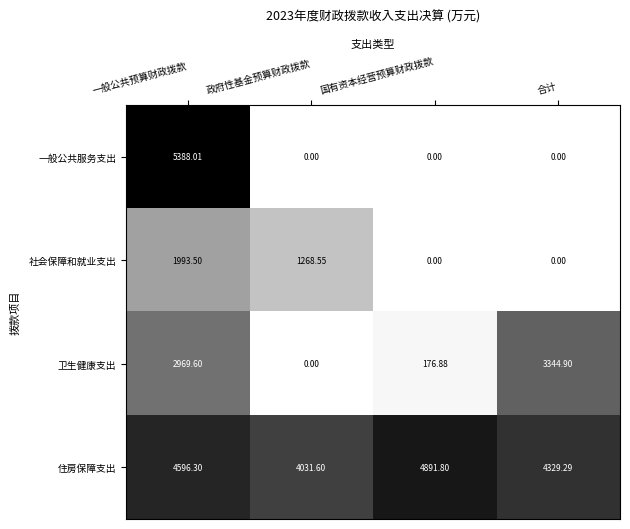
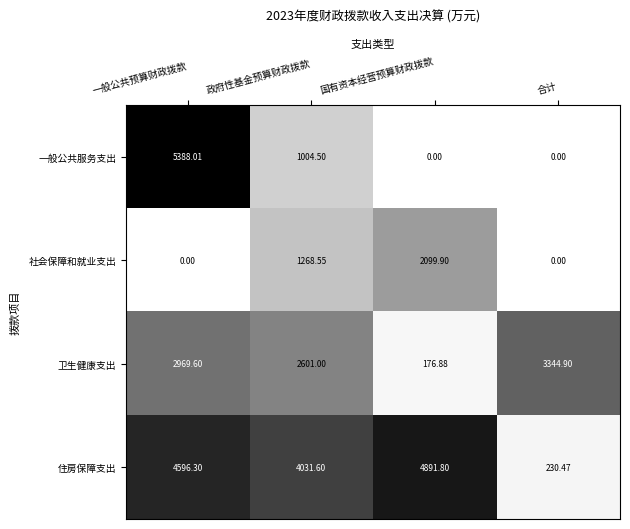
  {
    "一般公共服务支出": {
      "一般公共预算财政拨款": 5388.01,
-     "政府性基金预算财政拨款": 0.00,
+     "政府性基金预算财政拨款": 1004.50,
      "国有资本经营预算财政拨款": 0.00,
      "合计": 0.00
    },
    "社会保障和就业支出": {
-     "一般公共预算财政拨款": 1993.50,
+     "一般公共预算财政拨款": 0.00,
      "政府性基金预算财政拨款": 1268.55,
-     "国有资本经营预算财政拨款": 0.00,
+     "国有资本经营预算财政拨款": 2099.90,
      "合计": 0.00
    },
    "卫生健康支出": {
      "一般公共预算财政拨款": 2969.60,
-     "政府性基金预算财政拨款": 0.00,
+     "政府性基金预算财政拨款": 2601.00,
      "国有资本经营预算财政拨款": 176.88,
      "合计": 3344.90
    },
    "住房保障支出": {
      "一般公共预算财政拨款": 4596.30,
      "政府性基金预算财政拨款": 4031.60,
      "国有资本经营预算财政拨款": 4891.80,
-     "合计": 4329.29
+     "合计": 230.47
    }
  }
